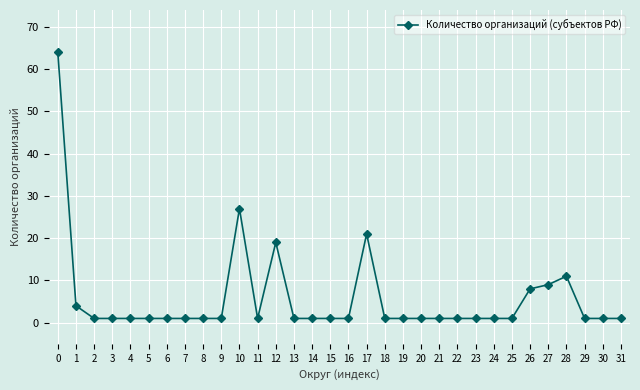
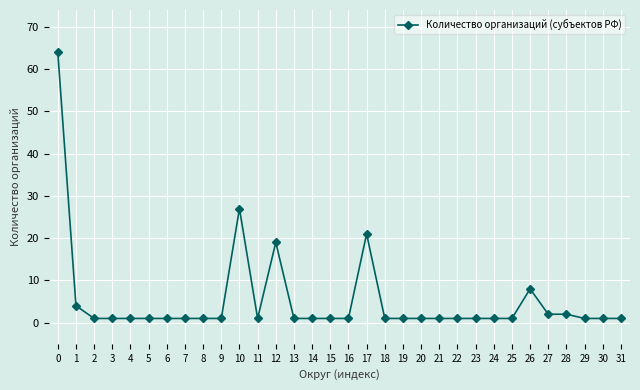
  {
    "0": 64,
    "1": 4,
    "2": 1,
    "3": 1,
    "4": 1,
    "5": 1,
    "6": 1,
    "7": 1,
    "8": 1,
    "9": 1,
    "10": 27,
    "11": 1,
    "12": 19,
    "13": 1,
    "14": 1,
    "15": 1,
    "16": 1,
    "17": 21,
    "18": 1,
    "19": 1,
    "20": 1,
    "21": 1,
    "22": 1,
    "23": 1,
    "24": 1,
    "25": 1,
    "26": 8,
-   "27": 9,
-   "28": 11,
+   "27": 2,
+   "28": 2,
    "29": 1,
    "30": 1,
    "31": 1
  }
